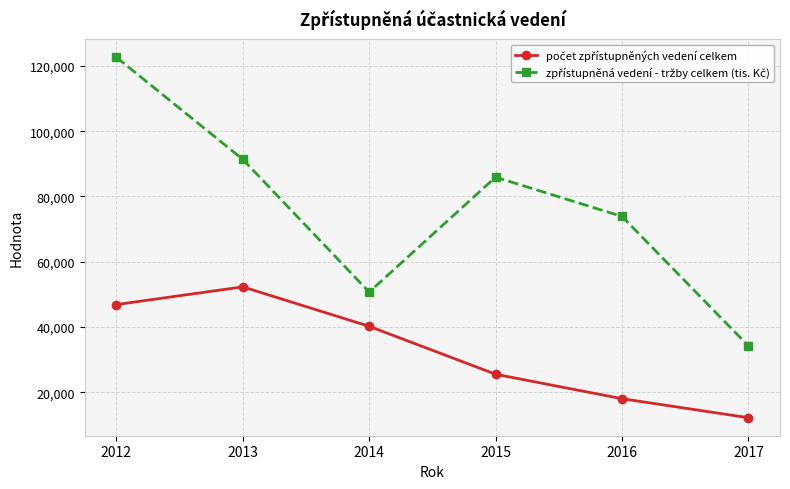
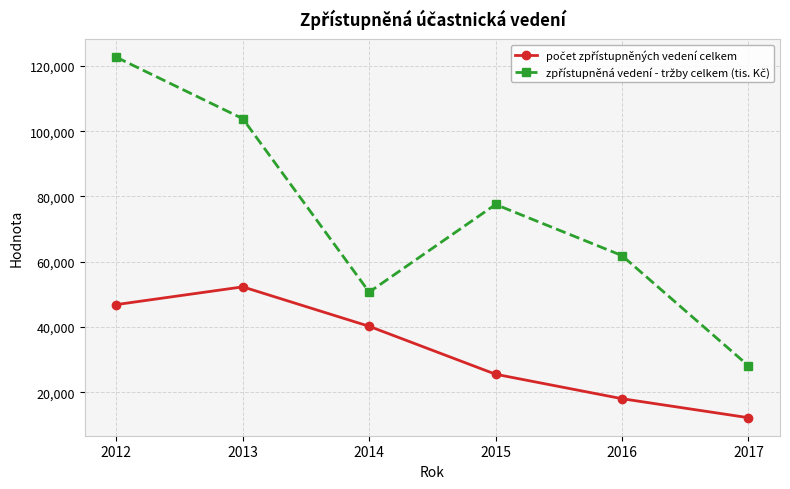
  {
    "počet zpřístupněných vedení celkem": {
      "2012": "47,000",
      "2013": "52,000",
      "2014": "40,000",
      "2015": "26,000",
      "2016": "18,000",
      "2017": "12,000"
    },
    "zpřístupněná vedení - tržby celkem (tis. Kč)": {
      "2012": "123,000",
-     "2013": "91,000",
+     "2013": "104,000",
      "2014": "51,000",
-     "2015": "86,000",
-     "2016": "74,000",
-     "2017": "34,000"
+     "2015": "78,000",
+     "2016": "62,000",
+     "2017": "28,000"
    }
  }
